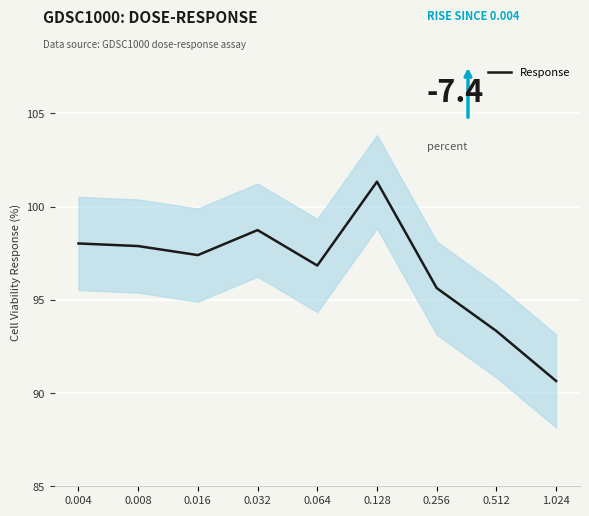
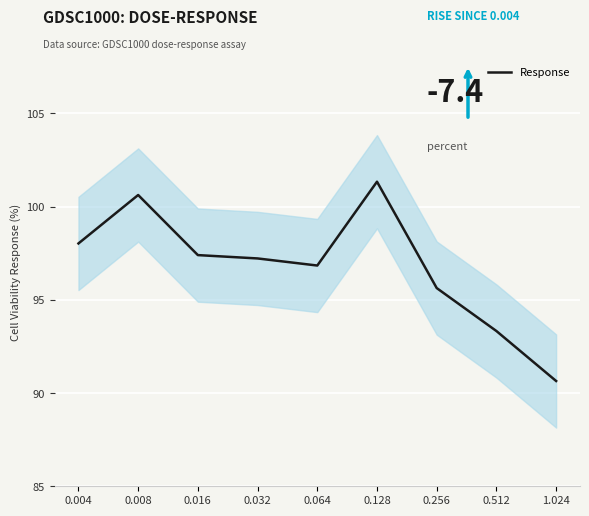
  {
    "Response": {
      "0.004": 98.0,
-     "0.008": 97.9,
+     "0.008": 100.6,
      "0.016": 97.4,
-     "0.032": 98.7,
+     "0.032": 97.2,
      "0.064": 96.8,
      "0.128": 101.3,
      "0.256": 95.6,
      "0.512": 93.3,
      "1.024": 90.6
    }
  }
